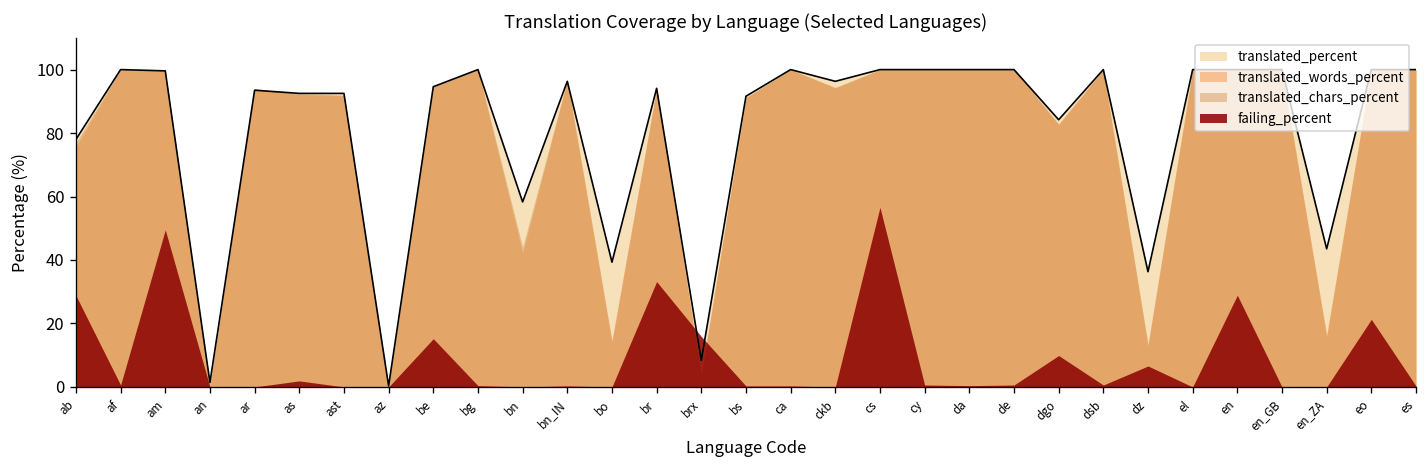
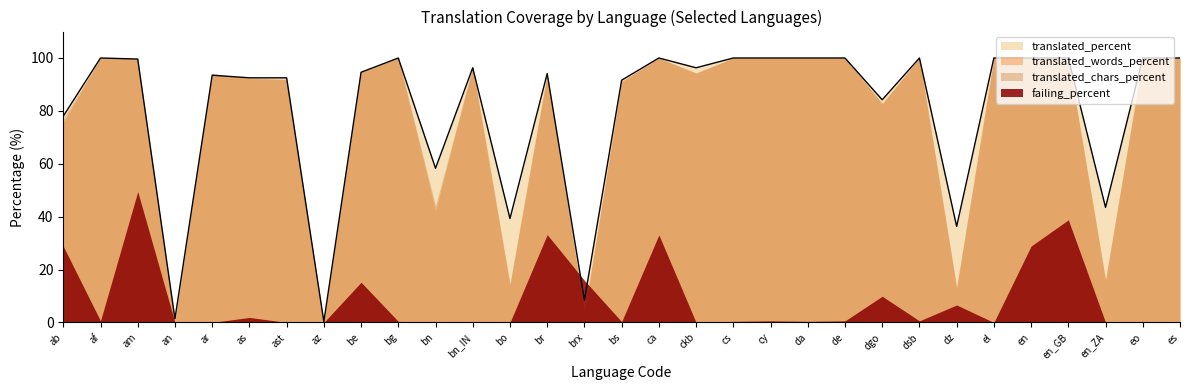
  {
    "failing_percent": {
      "ab": 29,
      "am": 50,
      "ar": 0,
      "as": 2,
      "ast": 0,
      "be": 15,
      "bn": 0,
      "bo": 0,
      "br": 33,
      "brx": 16,
-     "ca": 0,
+     "ca": 33,
      "ckb": 0,
-     "cs": 57,
+     "cs": 0,
      "dgo": 10,
      "dz": 7,
      "el": 0,
      "en": 29,
-     "en_GB": 0,
+     "en_GB": 39,
      "en_ZA": 0,
-     "eo": 21
+     "eo": 0
    }
  }
